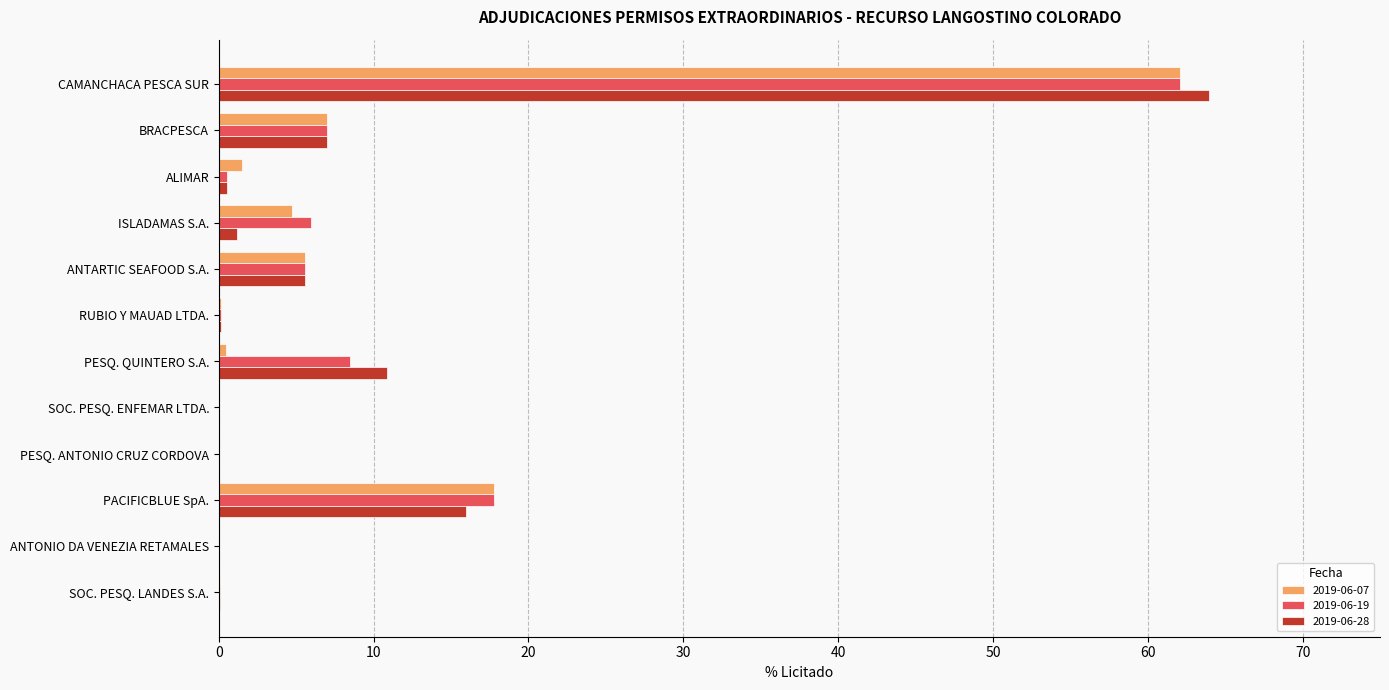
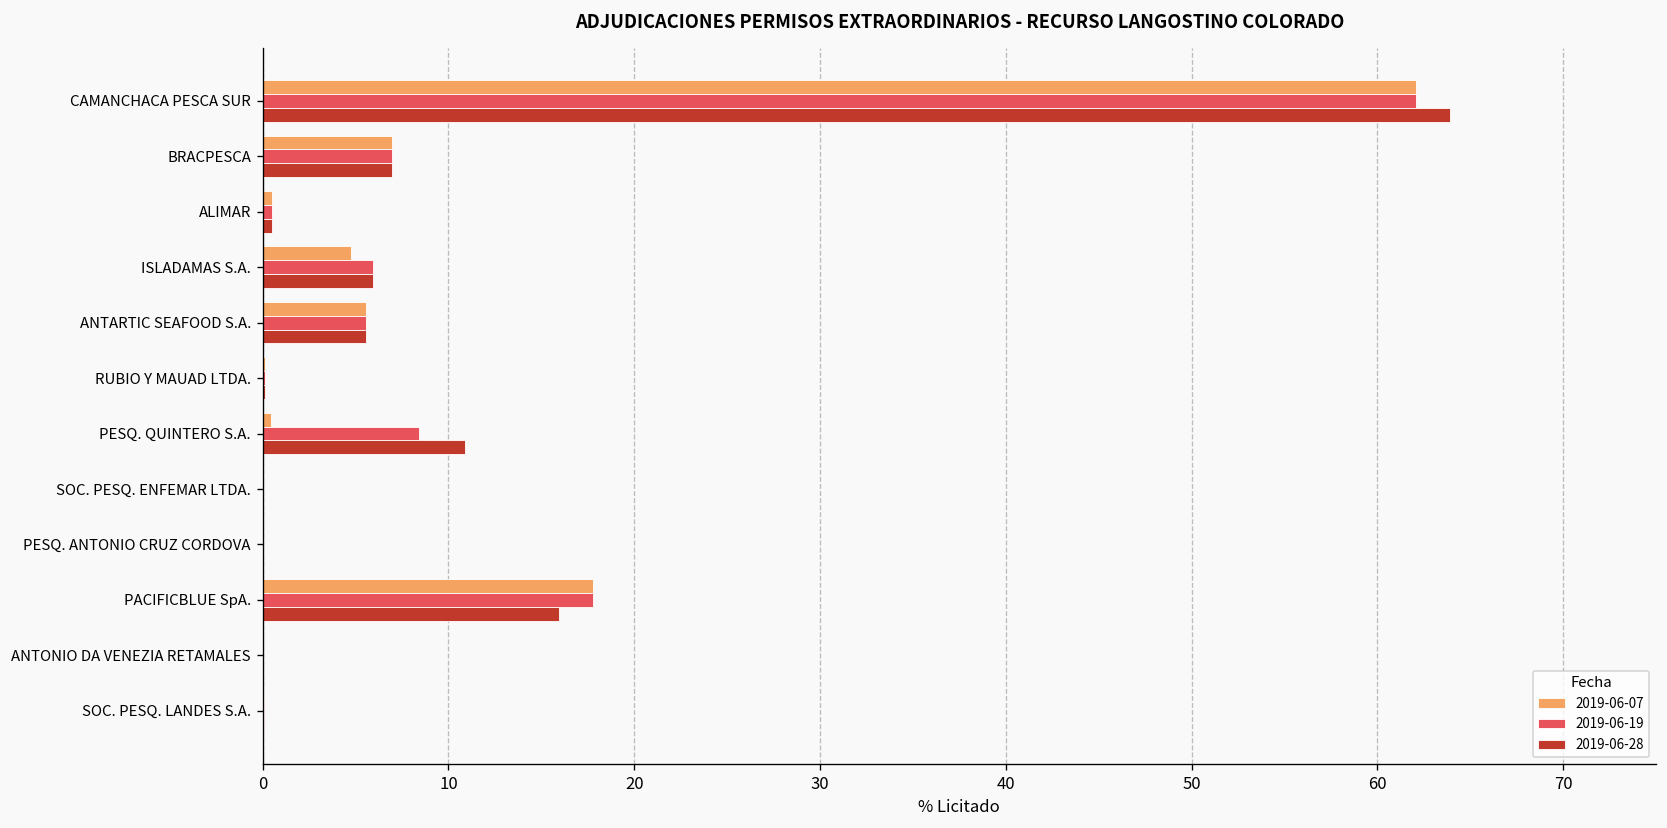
  {
    "2019-06-07": {
      "CAMANCHACA PESCA SUR": 62.1,
      "BRACPESCA": 7.0,
-     "ALIMAR": 1.5,
+     "ALIMAR": 0.5,
      "ISLADAMAS S.A.": 4.7,
      "ANTARTIC SEAFOOD S.A.": 5.6,
      "PESQ. QUINTERO S.A.": 0.4,
      "PACIFICBLUE SpA.": 17.8
    },
    "2019-06-19": {
      "CAMANCHACA PESCA SUR": 62.1,
      "BRACPESCA": 7.0,
      "ALIMAR": 0.5,
      "ISLADAMAS S.A.": 6.0,
      "ANTARTIC SEAFOOD S.A.": 5.6,
      "PESQ. QUINTERO S.A.": 8.4,
      "PACIFICBLUE SpA.": 17.8
    },
    "2019-06-28": {
      "CAMANCHACA PESCA SUR": 63.9,
      "BRACPESCA": 7.0,
      "ALIMAR": 0.5,
-     "ISLADAMAS S.A.": 1.2,
+     "ISLADAMAS S.A.": 6.0,
      "ANTARTIC SEAFOOD S.A.": 5.6,
      "PESQ. QUINTERO S.A.": 10.9,
      "PACIFICBLUE SpA.": 16.0
    }
  }
